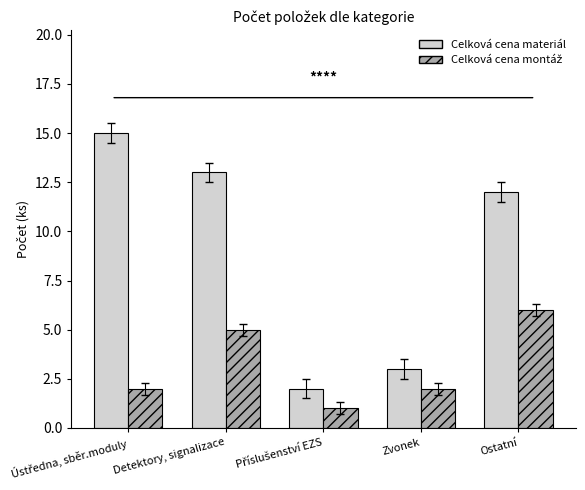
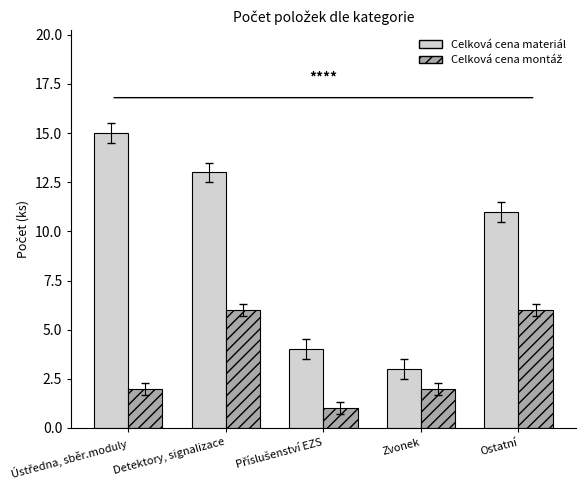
  {
    "Celková cena materiál": {
      "Ústředna, sběr.moduly": 15,
      "Detektory, signalizace": 13,
-     "Příslušenství EZS": 2,
+     "Příslušenství EZS": 4,
      "Zvonek": 3,
-     "Ostatní": 12
+     "Ostatní": 11
    },
    "Celková cena montáž": {
      "Ústředna, sběr.moduly": 2,
-     "Detektory, signalizace": 5,
+     "Detektory, signalizace": 6,
      "Příslušenství EZS": 1,
      "Zvonek": 2,
      "Ostatní": 6
    }
  }
